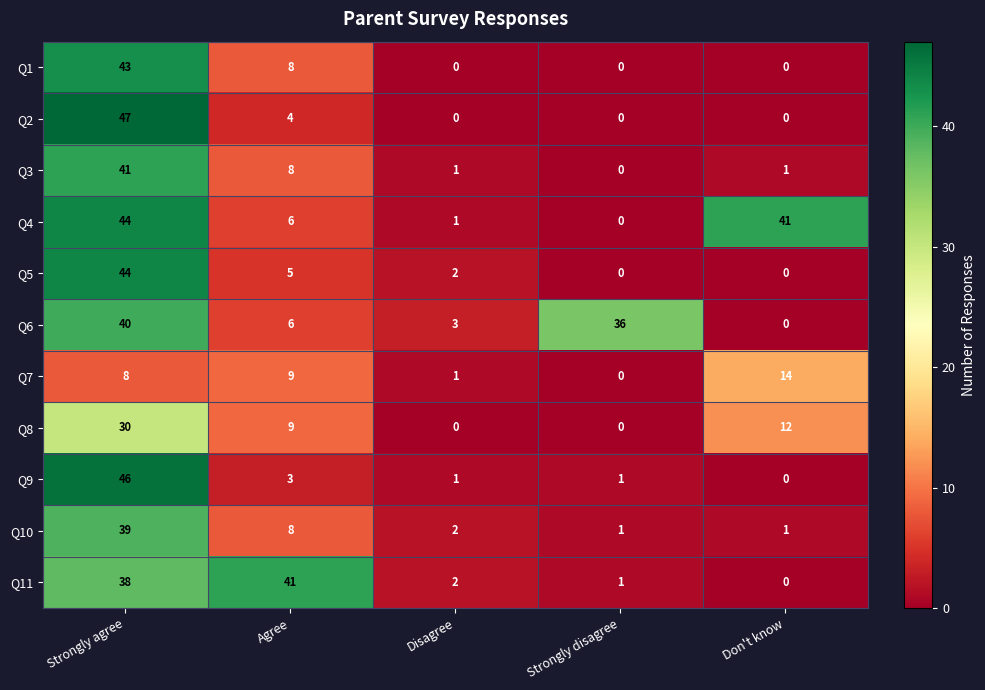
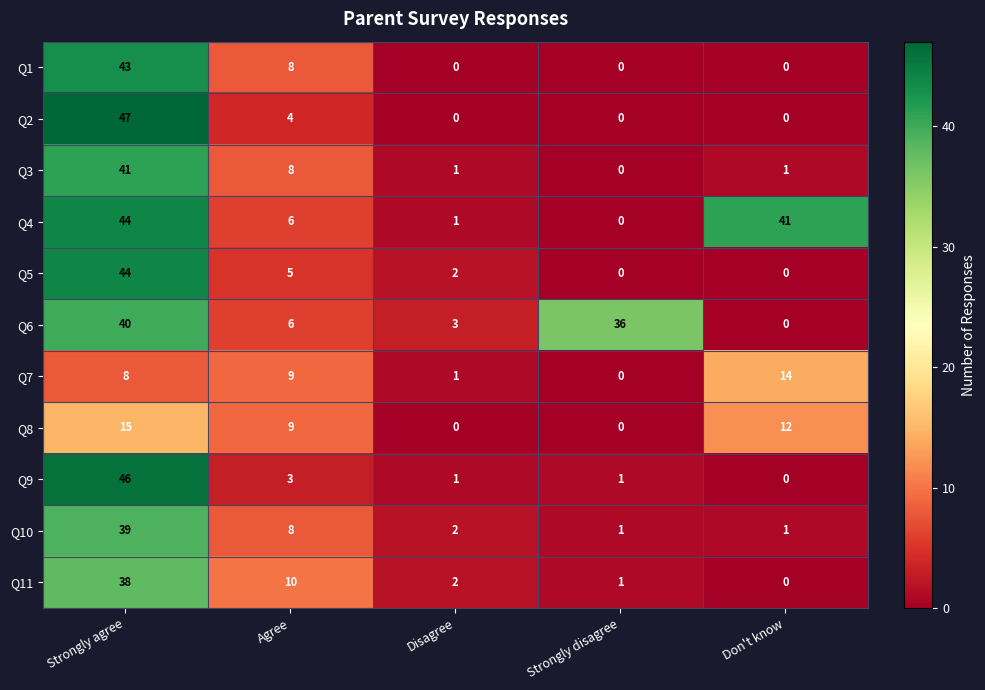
  {
    "Q1": {
      "Strongly agree": 43,
      "Agree": 8,
      "Disagree": 0,
      "Strongly disagree": 0,
      "Don't know": 0
    },
    "Q2": {
      "Strongly agree": 47,
      "Agree": 4,
      "Disagree": 0,
      "Strongly disagree": 0,
      "Don't know": 0
    },
    "Q3": {
      "Strongly agree": 41,
      "Agree": 8,
      "Disagree": 1,
      "Strongly disagree": 0,
      "Don't know": 1
    },
    "Q4": {
      "Strongly agree": 44,
      "Agree": 6,
      "Disagree": 1,
      "Strongly disagree": 0,
      "Don't know": 41
    },
    "Q5": {
      "Strongly agree": 44,
      "Agree": 5,
      "Disagree": 2,
      "Strongly disagree": 0,
      "Don't know": 0
    },
    "Q6": {
      "Strongly agree": 40,
      "Agree": 6,
      "Disagree": 3,
      "Strongly disagree": 36,
      "Don't know": 0
    },
    "Q7": {
      "Strongly agree": 8,
      "Agree": 9,
      "Disagree": 1,
      "Strongly disagree": 0,
      "Don't know": 14
    },
    "Q8": {
-     "Strongly agree": 30,
+     "Strongly agree": 15,
      "Agree": 9,
      "Disagree": 0,
      "Strongly disagree": 0,
      "Don't know": 12
    },
    "Q9": {
      "Strongly agree": 46,
      "Agree": 3,
      "Disagree": 1,
      "Strongly disagree": 1,
      "Don't know": 0
    },
    "Q10": {
      "Strongly agree": 39,
      "Agree": 8,
      "Disagree": 2,
      "Strongly disagree": 1,
      "Don't know": 1
    },
    "Q11": {
      "Strongly agree": 38,
-     "Agree": 41,
+     "Agree": 10,
      "Disagree": 2,
      "Strongly disagree": 1,
      "Don't know": 0
    }
  }
